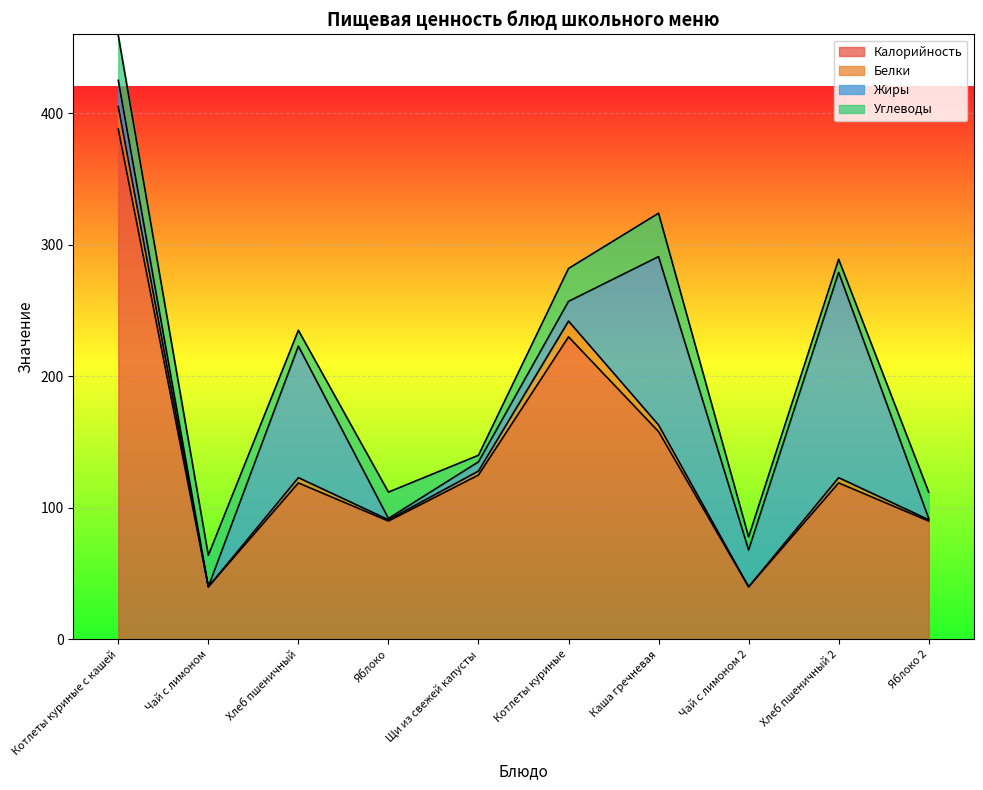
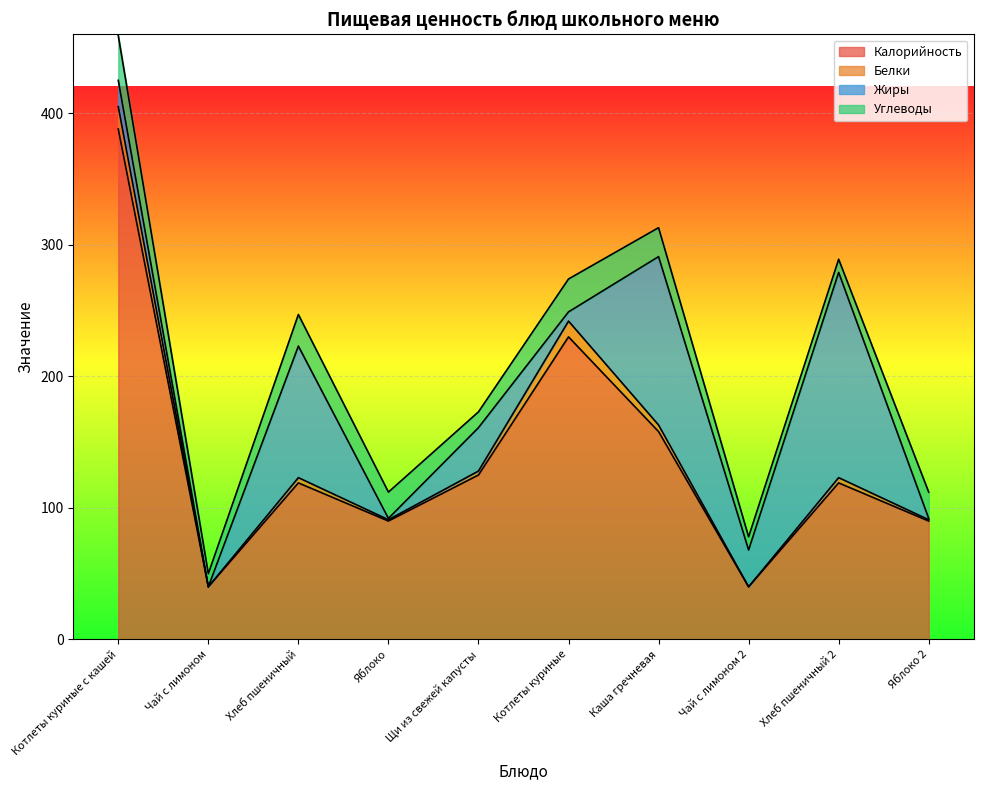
  {
    "Жиры": {
      "Котлеты куриные с кашей": 20,
      "Хлеб пшеничный": 100,
-     "Щи из свежей капусты": 7,
-     "Котлеты куриные": 15,
+     "Щи из свежей капусты": 33,
+     "Котлеты куриные": 7,
      "Каша гречневая": 128,
      "Чай с лимоном 2": 28,
      "Хлеб пшеничный 2": 156
    },
    "Углеводы": {
      "Котлеты куриные с кашей": 34,
-     "Чай с лимоном": 24,
-     "Хлеб пшеничный": 12,
+     "Чай с лимоном": 10,
+     "Хлеб пшеничный": 24,
      "Яблоко": 20,
-     "Щи из свежей капусты": 5,
+     "Щи из свежей капусты": 12,
      "Котлеты куриные": 25,
-     "Каша гречневая": 33,
+     "Каша гречневая": 22,
      "Чай с лимоном 2": 10,
      "Хлеб пшеничный 2": 10,
      "Яблоко 2": 20
    }
  }
